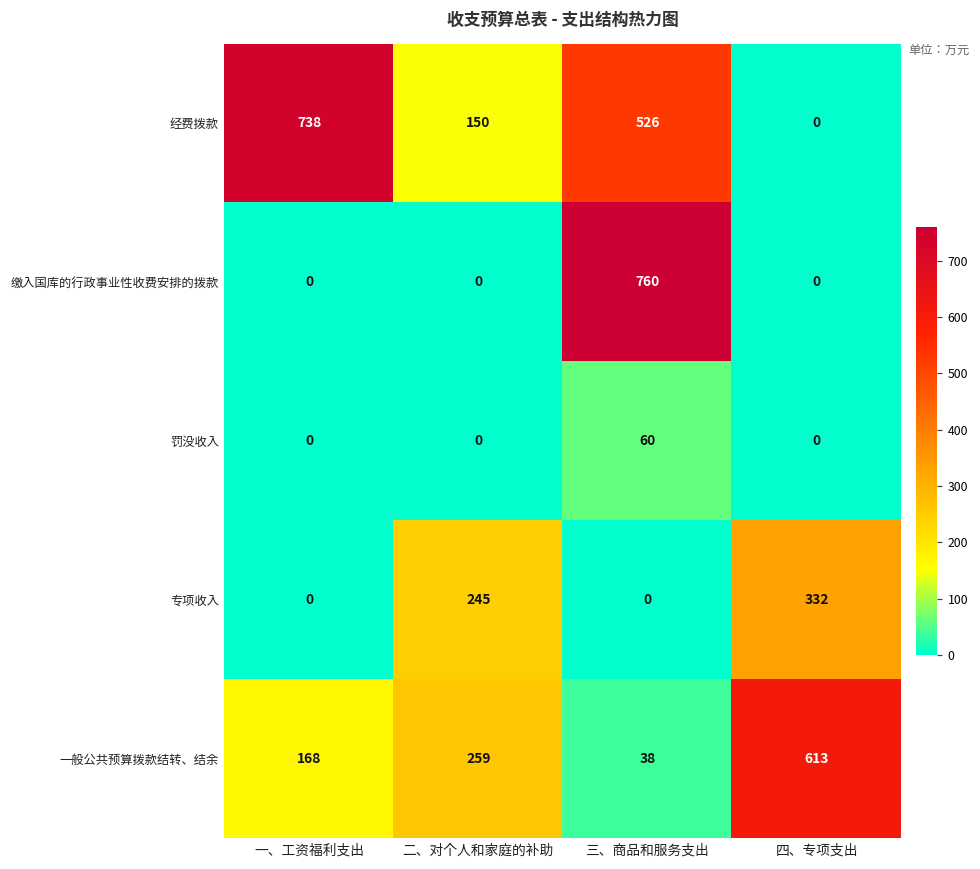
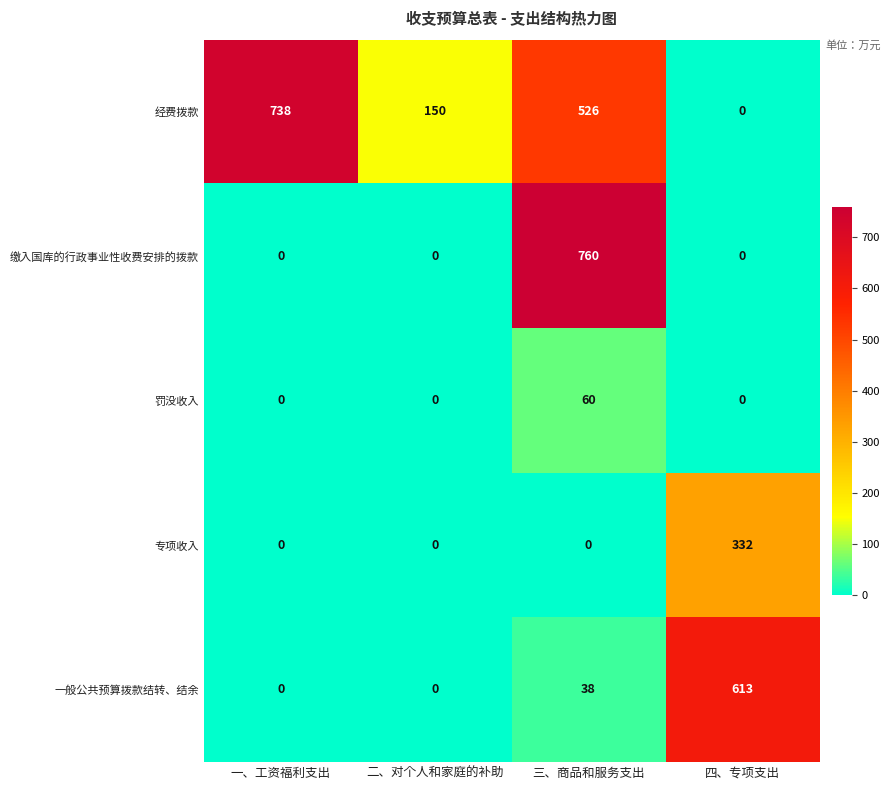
  {
    "经费拨款": {
      "一、工资福利支出": 738,
      "二、对个人和家庭的补助": 150,
      "三、商品和服务支出": 526,
      "四、专项支出": 0
    },
    "缴入国库的行政事业性收费安排的拨款": {
      "一、工资福利支出": 0,
      "二、对个人和家庭的补助": 0,
      "三、商品和服务支出": 760,
      "四、专项支出": 0
    },
    "罚没收入": {
      "一、工资福利支出": 0,
      "二、对个人和家庭的补助": 0,
      "三、商品和服务支出": 60,
      "四、专项支出": 0
    },
    "专项收入": {
      "一、工资福利支出": 0,
-     "二、对个人和家庭的补助": 245,
+     "二、对个人和家庭的补助": 0,
      "三、商品和服务支出": 0,
      "四、专项支出": 332
    },
    "一般公共预算拨款结转、结余": {
-     "一、工资福利支出": 168,
-     "二、对个人和家庭的补助": 259,
+     "一、工资福利支出": 0,
+     "二、对个人和家庭的补助": 0,
      "三、商品和服务支出": 38,
      "四、专项支出": 613
    }
  }
